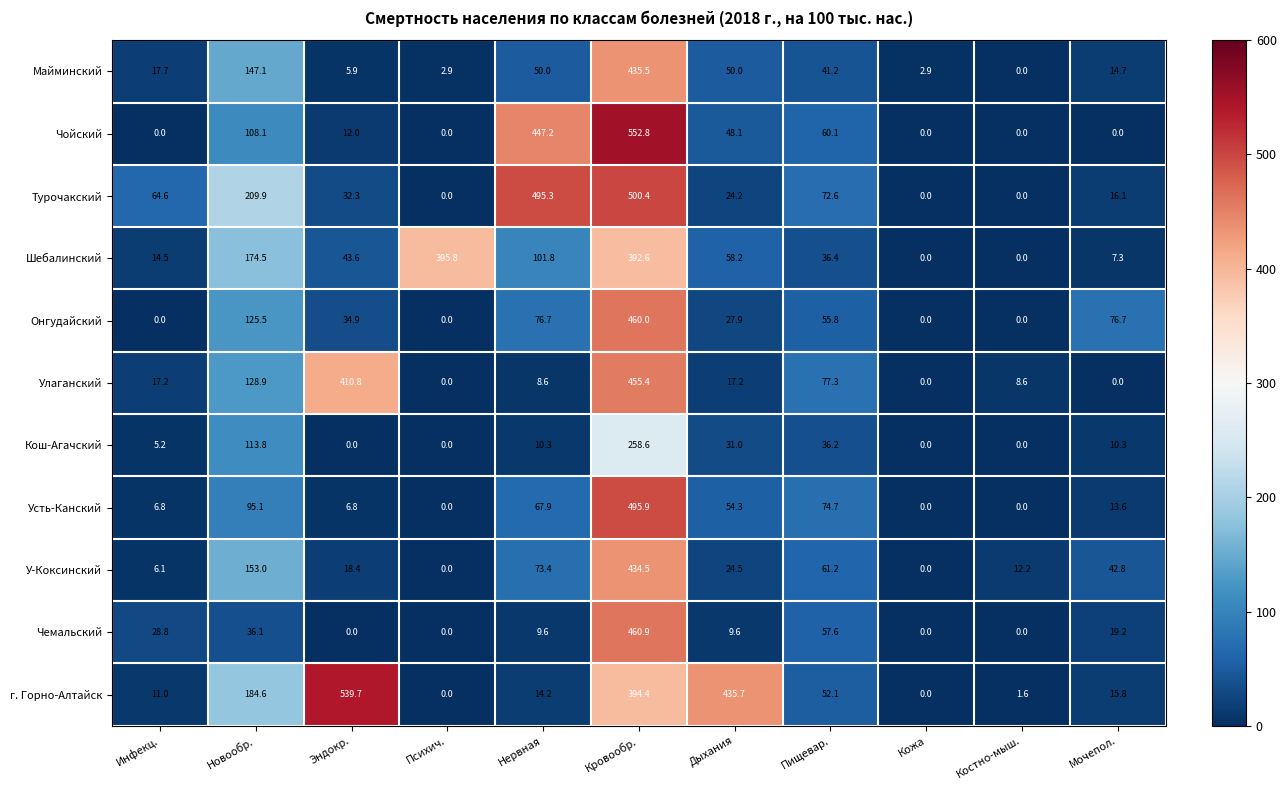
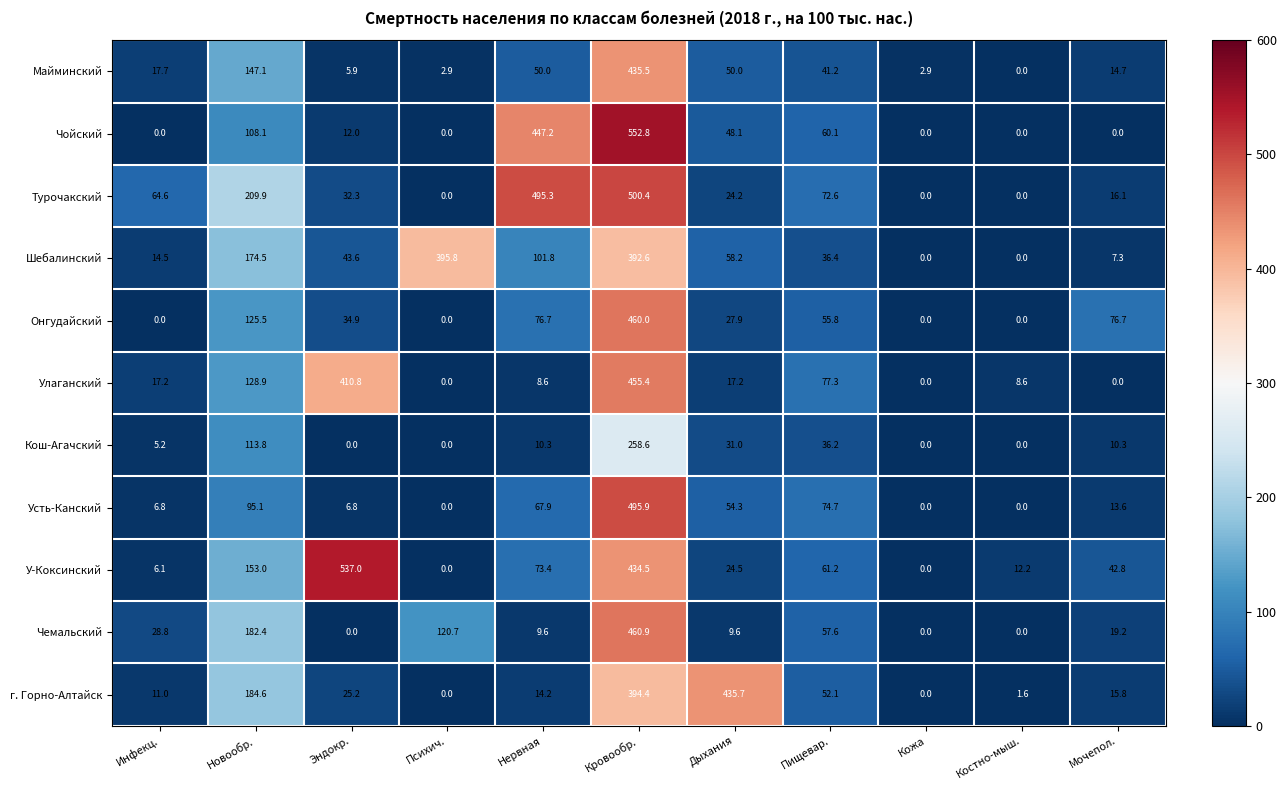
  {
    "Майминский": {
      "Инфекц.": 17.7,
      "Новообр.": 147.1,
      "Эндокр.": 5.9,
      "Психич.": 2.9,
      "Нервная": 50.0,
      "Кровообр.": 435.5,
      "Дыхания": 50.0,
      "Пищевар.": 41.2,
      "Кожа": 2.9,
      "Костно-мыш.": 0.0,
      "Мочепол.": 14.7
    },
    "Чойский": {
      "Инфекц.": 0.0,
      "Новообр.": 108.1,
      "Эндокр.": 12.0,
      "Психич.": 0.0,
      "Нервная": 447.2,
      "Кровообр.": 552.8,
      "Дыхания": 48.1,
      "Пищевар.": 60.1,
      "Кожа": 0.0,
      "Костно-мыш.": 0.0,
      "Мочепол.": 0.0
    },
    "Турочакский": {
      "Инфекц.": 64.6,
      "Новообр.": 209.9,
      "Эндокр.": 32.3,
      "Психич.": 0.0,
      "Нервная": 495.3,
      "Кровообр.": 500.4,
      "Дыхания": 24.2,
      "Пищевар.": 72.6,
      "Кожа": 0.0,
      "Костно-мыш.": 0.0,
      "Мочепол.": 16.1
    },
    "Шебалинский": {
      "Инфекц.": 14.5,
      "Новообр.": 174.5,
      "Эндокр.": 43.6,
      "Психич.": 395.8,
      "Нервная": 101.8,
      "Кровообр.": 392.6,
      "Дыхания": 58.2,
      "Пищевар.": 36.4,
      "Кожа": 0.0,
      "Костно-мыш.": 0.0,
      "Мочепол.": 7.3
    },
    "Онгудайский": {
      "Инфекц.": 0.0,
      "Новообр.": 125.5,
      "Эндокр.": 34.9,
      "Психич.": 0.0,
      "Нервная": 76.7,
      "Кровообр.": 460.0,
      "Дыхания": 27.9,
      "Пищевар.": 55.8,
      "Кожа": 0.0,
      "Костно-мыш.": 0.0,
      "Мочепол.": 76.7
    },
    "Улаганский": {
      "Инфекц.": 17.2,
      "Новообр.": 128.9,
      "Эндокр.": 410.8,
      "Психич.": 0.0,
      "Нервная": 8.6,
      "Кровообр.": 455.4,
      "Дыхания": 17.2,
      "Пищевар.": 77.3,
      "Кожа": 0.0,
      "Костно-мыш.": 8.6,
      "Мочепол.": 0.0
    },
    "Кош-Агачский": {
      "Инфекц.": 5.2,
      "Новообр.": 113.8,
      "Эндокр.": 0.0,
      "Психич.": 0.0,
      "Нервная": 10.3,
      "Кровообр.": 258.6,
      "Дыхания": 31.0,
      "Пищевар.": 36.2,
      "Кожа": 0.0,
      "Костно-мыш.": 0.0,
      "Мочепол.": 10.3
    },
    "Усть-Канский": {
      "Инфекц.": 6.8,
      "Новообр.": 95.1,
      "Эндокр.": 6.8,
      "Психич.": 0.0,
      "Нервная": 67.9,
      "Кровообр.": 495.9,
      "Дыхания": 54.3,
      "Пищевар.": 74.7,
      "Кожа": 0.0,
      "Костно-мыш.": 0.0,
      "Мочепол.": 13.6
    },
    "У-Коксинский": {
      "Инфекц.": 6.1,
      "Новообр.": 153.0,
-     "Эндокр.": 18.4,
+     "Эндокр.": 537.0,
      "Психич.": 0.0,
      "Нервная": 73.4,
      "Кровообр.": 434.5,
      "Дыхания": 24.5,
      "Пищевар.": 61.2,
      "Кожа": 0.0,
      "Костно-мыш.": 12.2,
      "Мочепол.": 42.8
    },
    "Чемальский": {
      "Инфекц.": 28.8,
-     "Новообр.": 36.1,
+     "Новообр.": 182.4,
      "Эндокр.": 0.0,
-     "Психич.": 0.0,
+     "Психич.": 120.7,
      "Нервная": 9.6,
      "Кровообр.": 460.9,
      "Дыхания": 9.6,
      "Пищевар.": 57.6,
      "Кожа": 0.0,
      "Костно-мыш.": 0.0,
      "Мочепол.": 19.2
    },
    "г. Горно-Алтайск": {
      "Инфекц.": 11.0,
      "Новообр.": 184.6,
-     "Эндокр.": 539.7,
+     "Эндокр.": 25.2,
      "Психич.": 0.0,
      "Нервная": 14.2,
      "Кровообр.": 394.4,
      "Дыхания": 435.7,
      "Пищевар.": 52.1,
      "Кожа": 0.0,
      "Костно-мыш.": 1.6,
      "Мочепол.": 15.8
    }
  }
